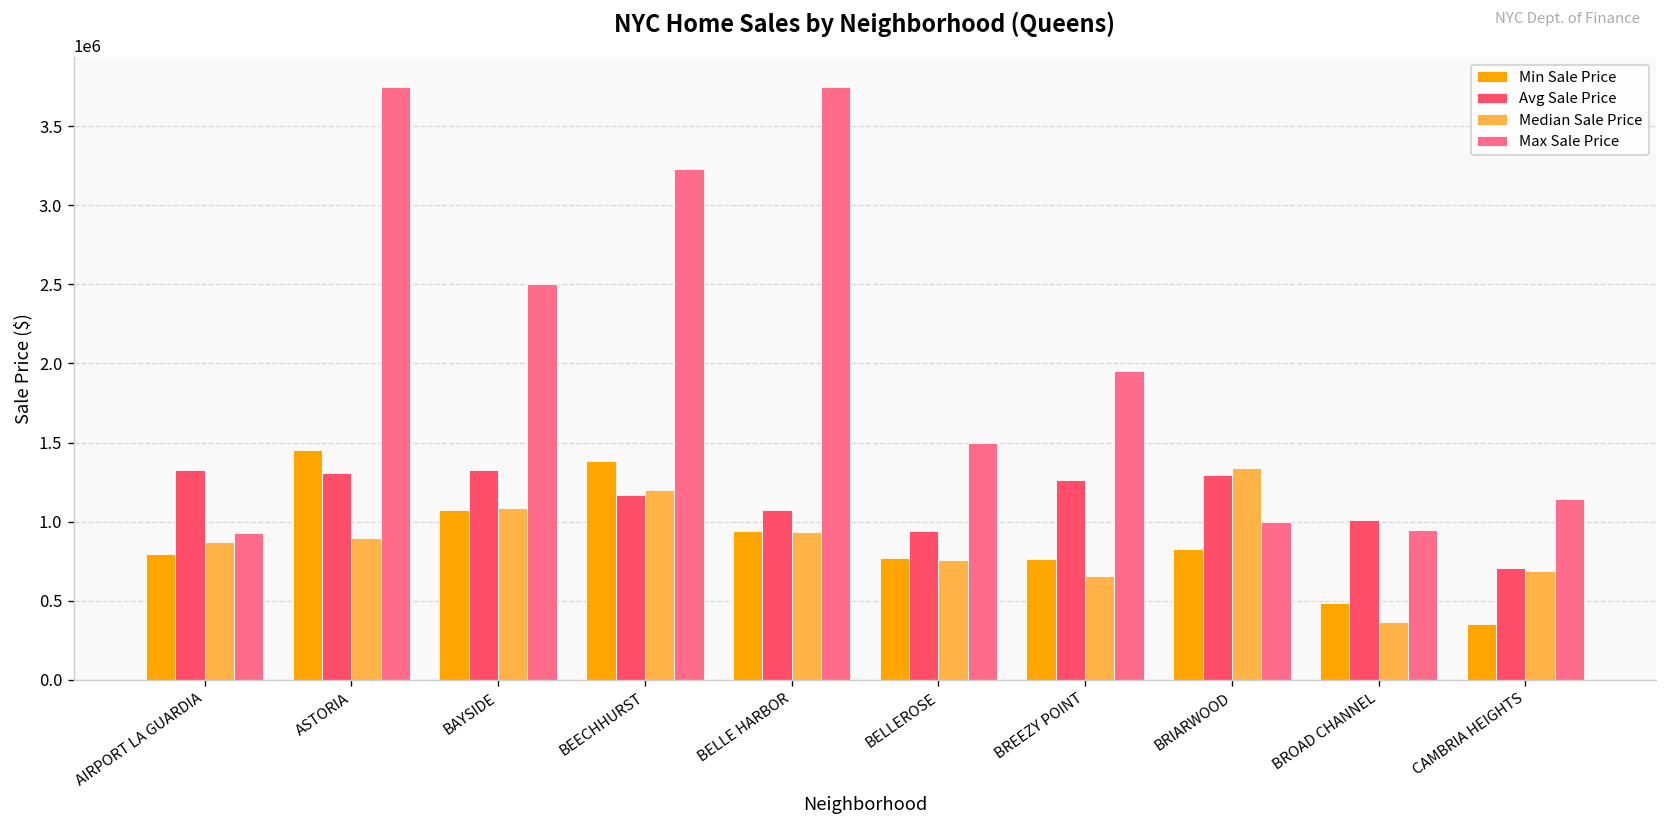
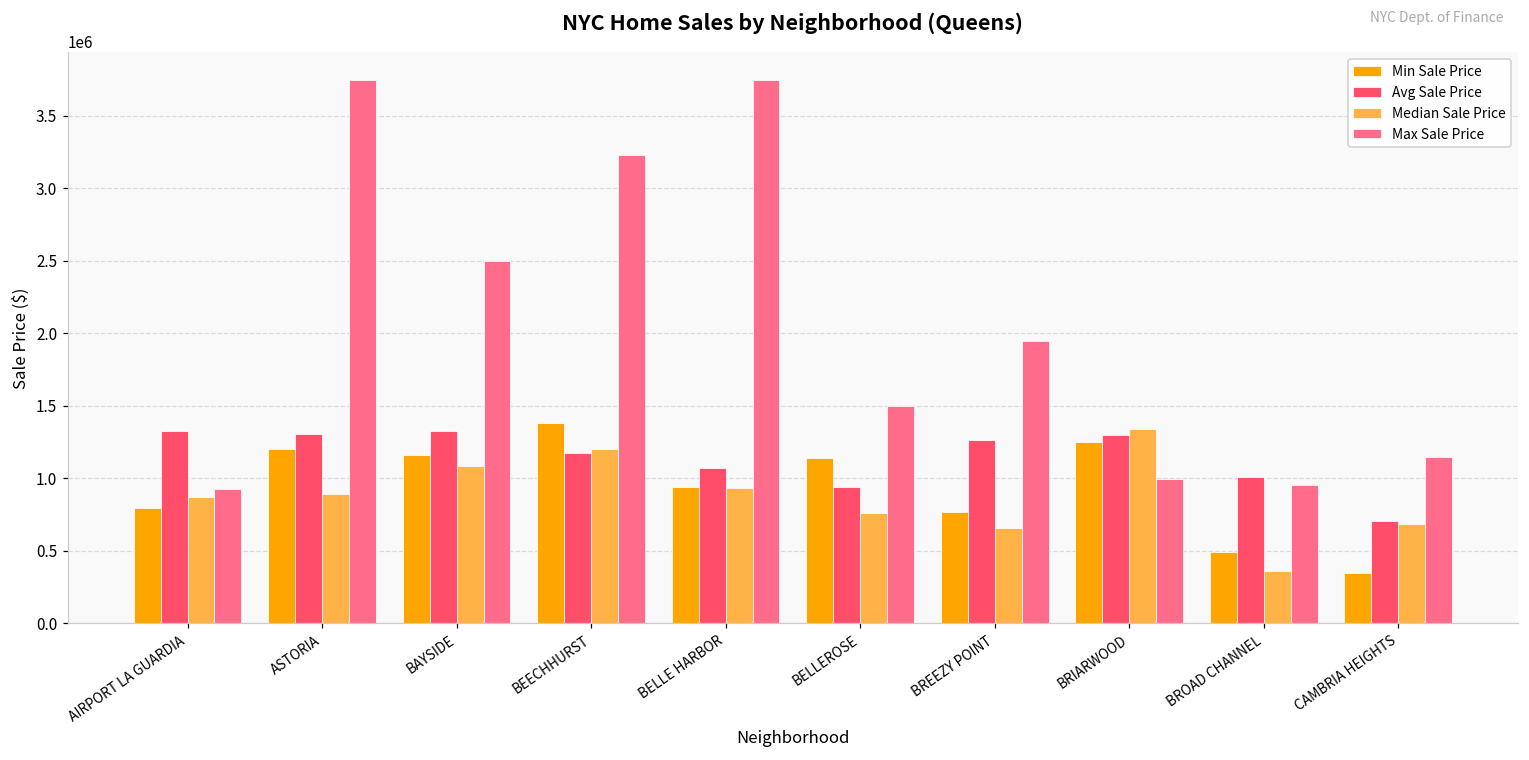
  {
    "Min Sale Price": {
      "AIRPORT LA GUARDIA": 790000,
-     "ASTORIA": 1450000,
-     "BAYSIDE": 1070000,
+     "ASTORIA": 1200000,
+     "BAYSIDE": 1160000,
      "BEECHHURST": 1380000,
      "BELLE HARBOR": 940000,
-     "BELLEROSE": 770000,
+     "BELLEROSE": 1140000,
      "BREEZY POINT": 770000,
-     "BRIARWOOD": 830000,
+     "BRIARWOOD": 1250000,
      "BROAD CHANNEL": 490000,
      "CAMBRIA HEIGHTS": 350000
    },
    "Median Sale Price": {
      "AIRPORT LA GUARDIA": 870000,
      "ASTORIA": 890000,
      "BAYSIDE": 1080000,
      "BEECHHURST": 1200000,
      "BELLE HARBOR": 940000,
      "BELLEROSE": 760000,
      "BREEZY POINT": 660000,
      "BRIARWOOD": 1340000,
      "BROAD CHANNEL": 360000,
      "CAMBRIA HEIGHTS": 690000
    }
  }
